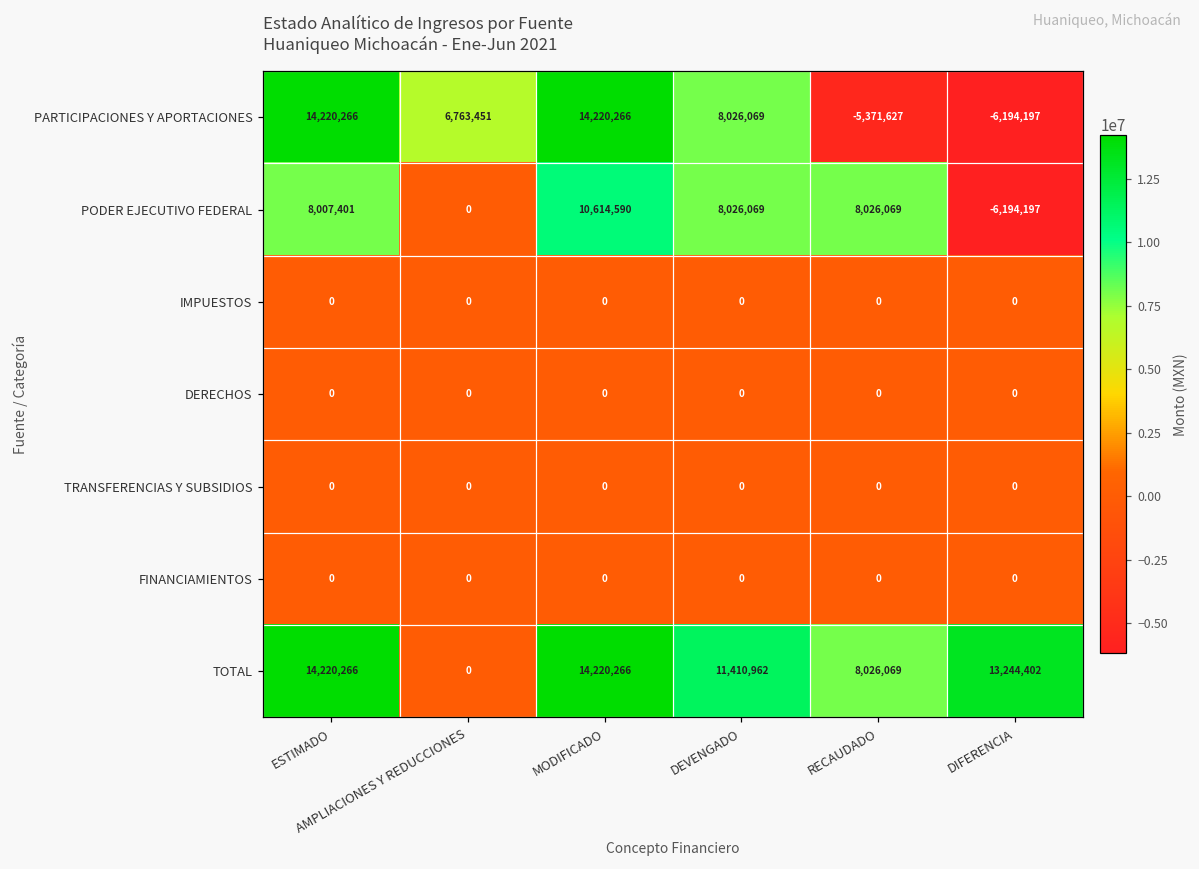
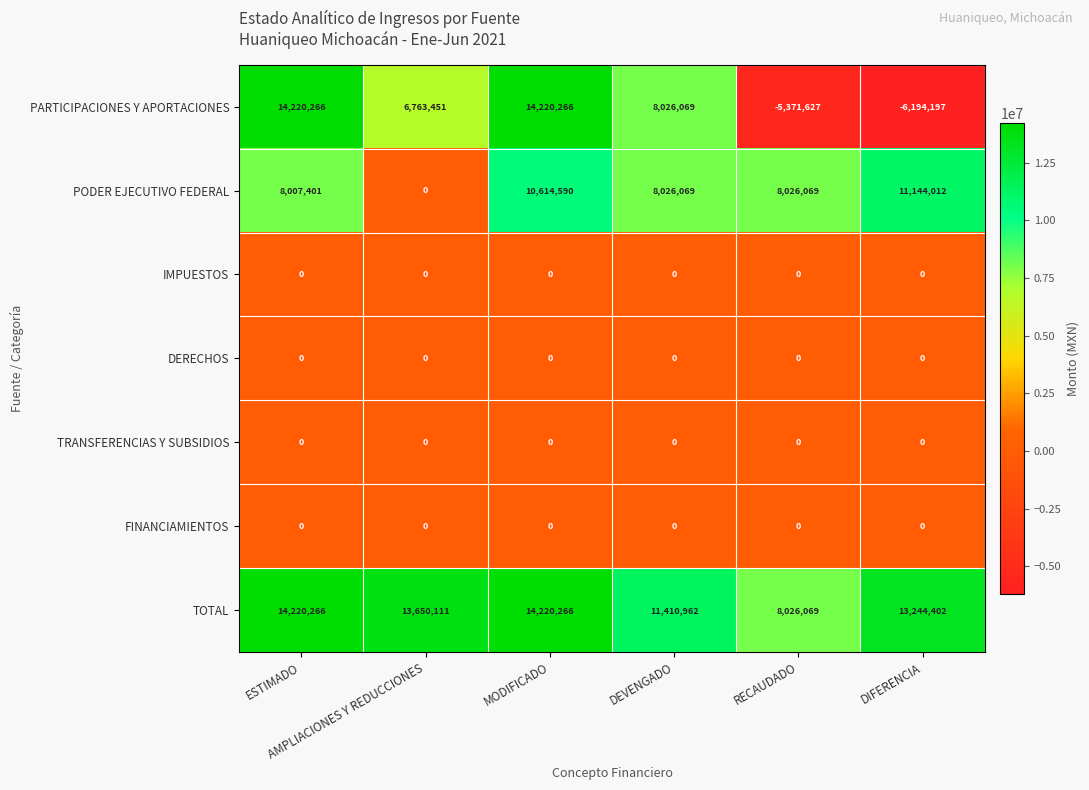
  {
    "PARTICIPACIONES Y APORTACIONES": {
      "ESTIMADO": "14,220,266",
      "AMPLIACIONES Y REDUCCIONES": "6,763,451",
      "MODIFICADO": "14,220,266",
      "DEVENGADO": "8,026,069",
      "RECAUDADO": "-5,371,627",
      "DIFERENCIA": "-6,194,197"
    },
    "PODER EJECUTIVO FEDERAL": {
      "ESTIMADO": "8,007,401",
      "AMPLIACIONES Y REDUCCIONES": "0",
      "MODIFICADO": "10,614,590",
      "DEVENGADO": "8,026,069",
      "RECAUDADO": "8,026,069",
-     "DIFERENCIA": "-6,194,197"
+     "DIFERENCIA": "11,144,012"
    },
    "IMPUESTOS": {
      "ESTIMADO": "0",
      "AMPLIACIONES Y REDUCCIONES": "0",
      "MODIFICADO": "0",
      "DEVENGADO": "0",
      "RECAUDADO": "0",
      "DIFERENCIA": "0"
    },
    "DERECHOS": {
      "ESTIMADO": "0",
      "AMPLIACIONES Y REDUCCIONES": "0",
      "MODIFICADO": "0",
      "DEVENGADO": "0",
      "RECAUDADO": "0",
      "DIFERENCIA": "0"
    },
    "TRANSFERENCIAS Y SUBSIDIOS": {
      "ESTIMADO": "0",
      "AMPLIACIONES Y REDUCCIONES": "0",
      "MODIFICADO": "0",
      "DEVENGADO": "0",
      "RECAUDADO": "0",
      "DIFERENCIA": "0"
    },
    "FINANCIAMIENTOS": {
      "ESTIMADO": "0",
      "AMPLIACIONES Y REDUCCIONES": "0",
      "MODIFICADO": "0",
      "DEVENGADO": "0",
      "RECAUDADO": "0",
      "DIFERENCIA": "0"
    },
    "TOTAL": {
      "ESTIMADO": "14,220,266",
-     "AMPLIACIONES Y REDUCCIONES": "0",
+     "AMPLIACIONES Y REDUCCIONES": "13,650,111",
      "MODIFICADO": "14,220,266",
      "DEVENGADO": "11,410,962",
      "RECAUDADO": "8,026,069",
      "DIFERENCIA": "13,244,402"
    }
  }
